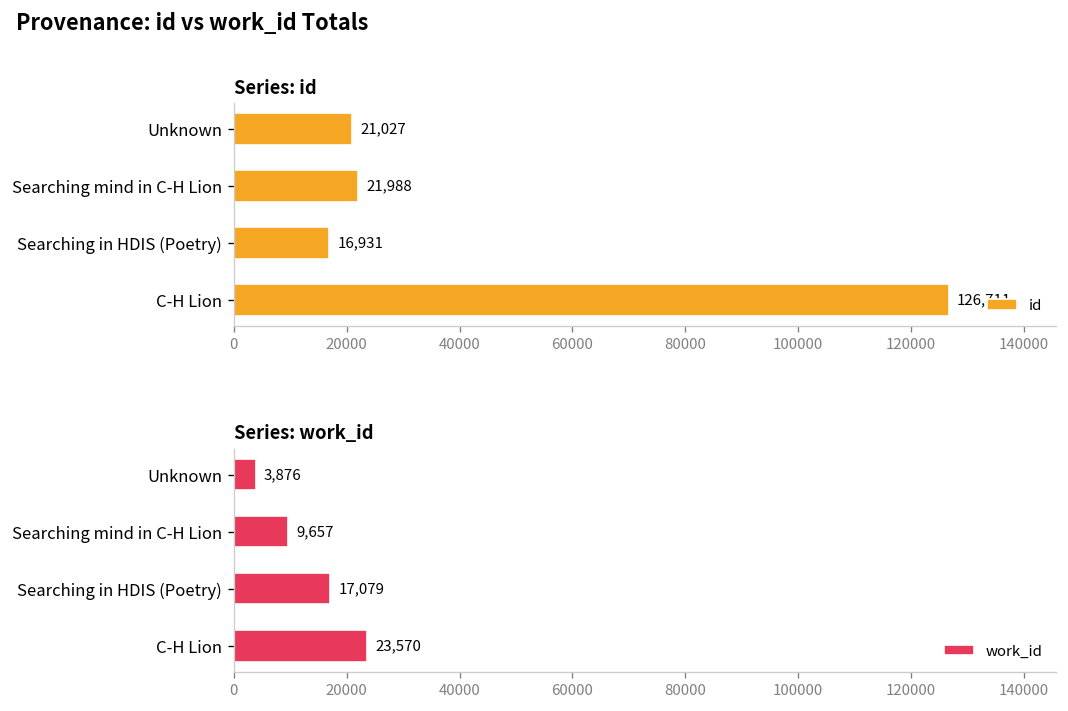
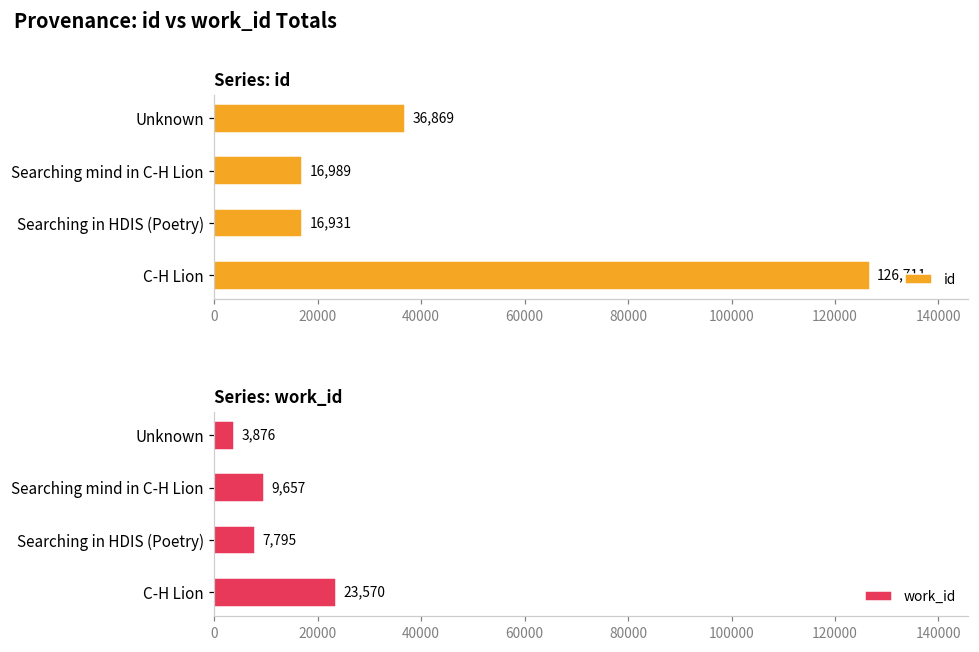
  {
    "Series: id": {
-     "Unknown": "21,027",
-     "Searching mind in C-H Lion": "21,988",
+     "Unknown": "36,869",
+     "Searching mind in C-H Lion": "16,989",
      "Searching in HDIS (Poetry)": "16,931",
      "C-H Lion": "126,711"
    },
    "Series: work_id": {
      "Unknown": "3,876",
      "Searching mind in C-H Lion": "9,657",
-     "Searching in HDIS (Poetry)": "17,079",
+     "Searching in HDIS (Poetry)": "7,795",
      "C-H Lion": "23,570"
    }
  }
